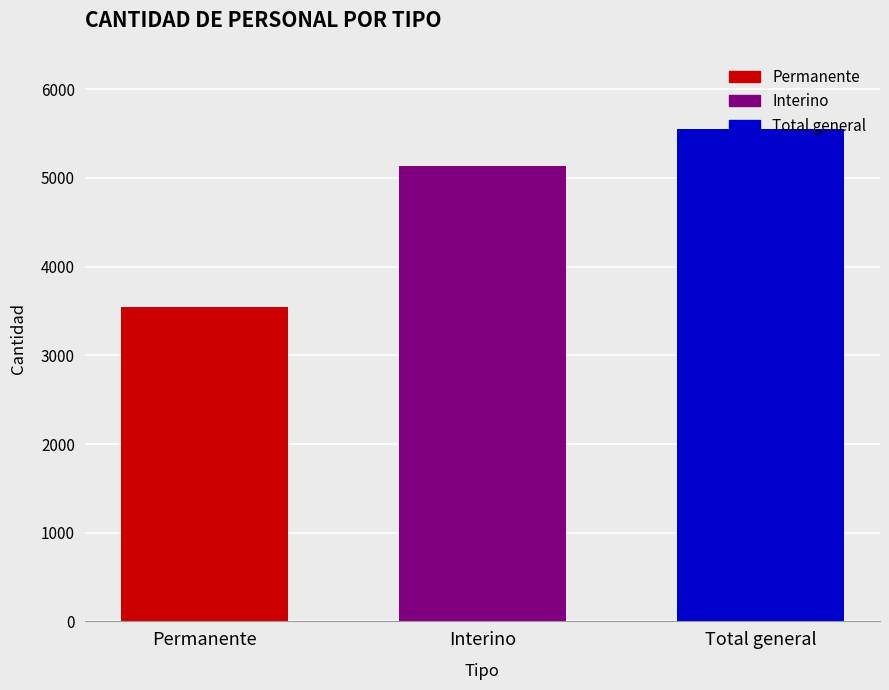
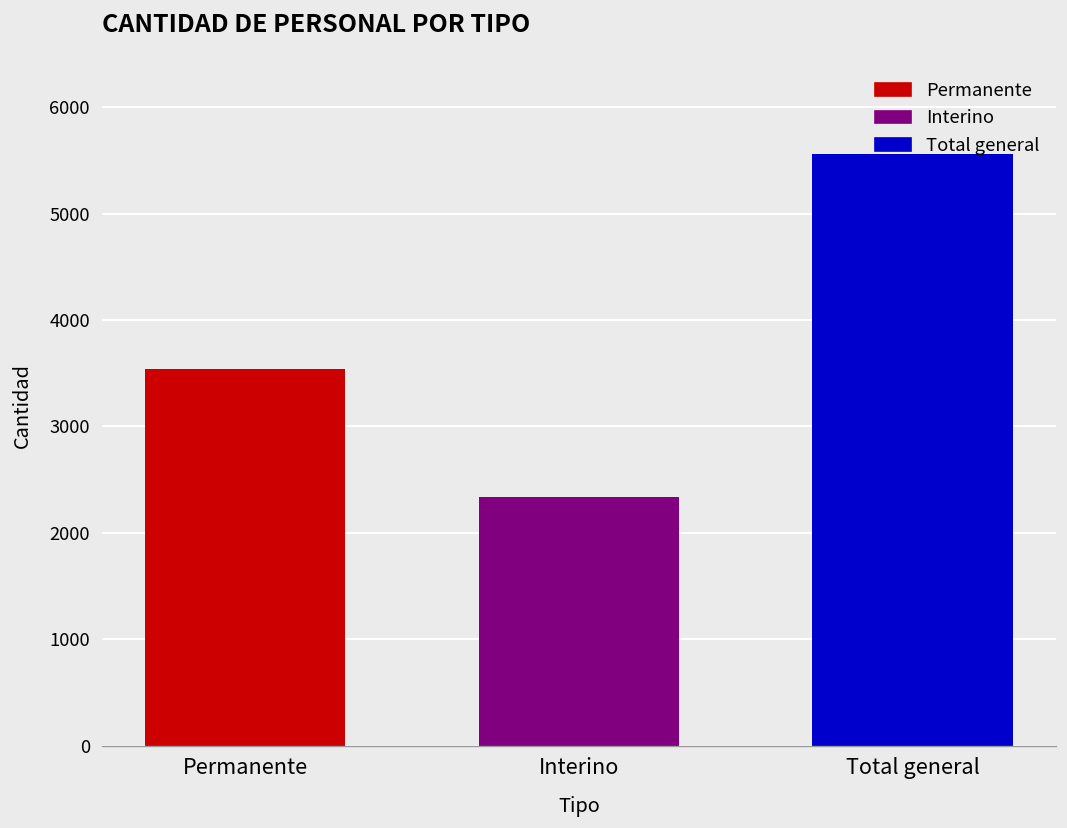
  {
    "Permanente": 3500,
-   "Interino": 5100,
+   "Interino": 2300,
    "Total general": 5600
  }
